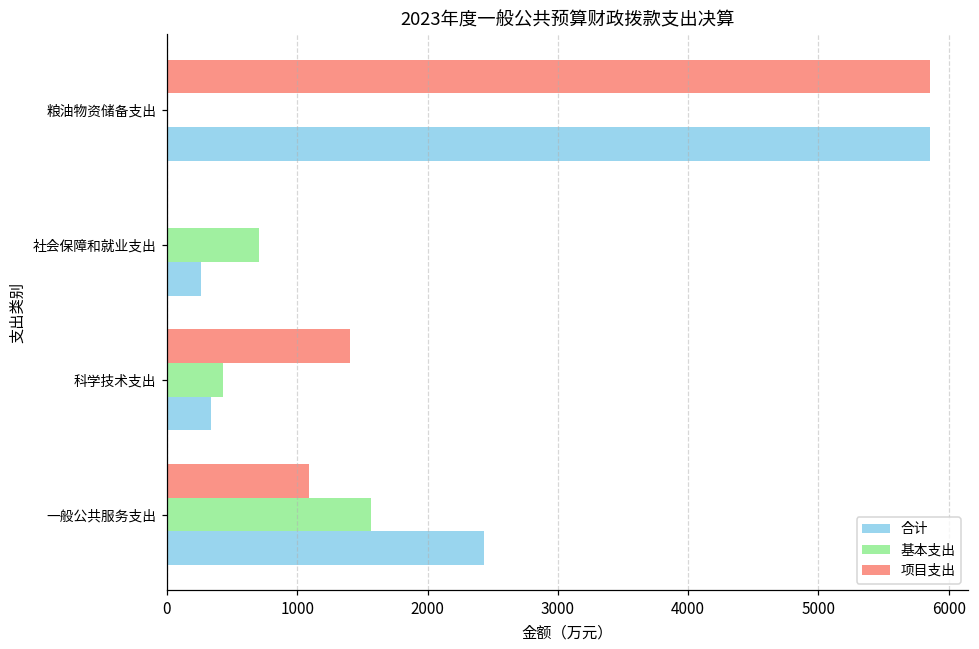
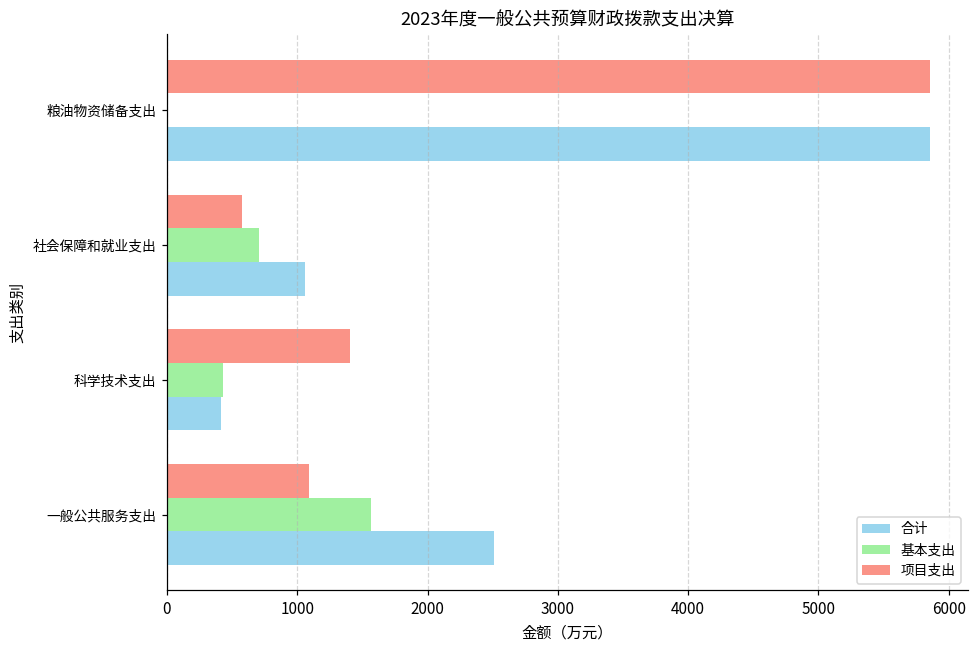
  {
    "合计": {
      "粮油物资储备支出": 5850,
-     "社会保障和就业支出": 260,
-     "科学技术支出": 340,
-     "一般公共服务支出": 2440
+     "社会保障和就业支出": 1060,
+     "科学技术支出": 420,
+     "一般公共服务支出": 2510
    },
    "基本支出": {
      "粮油物资储备支出": 0,
      "社会保障和就业支出": 700,
      "科学技术支出": 430,
      "一般公共服务支出": 1560
    },
    "项目支出": {
      "粮油物资储备支出": 5850,
-     "社会保障和就业支出": 0,
+     "社会保障和就业支出": 580,
      "科学技术支出": 1400,
      "一般公共服务支出": 1090
    }
  }
